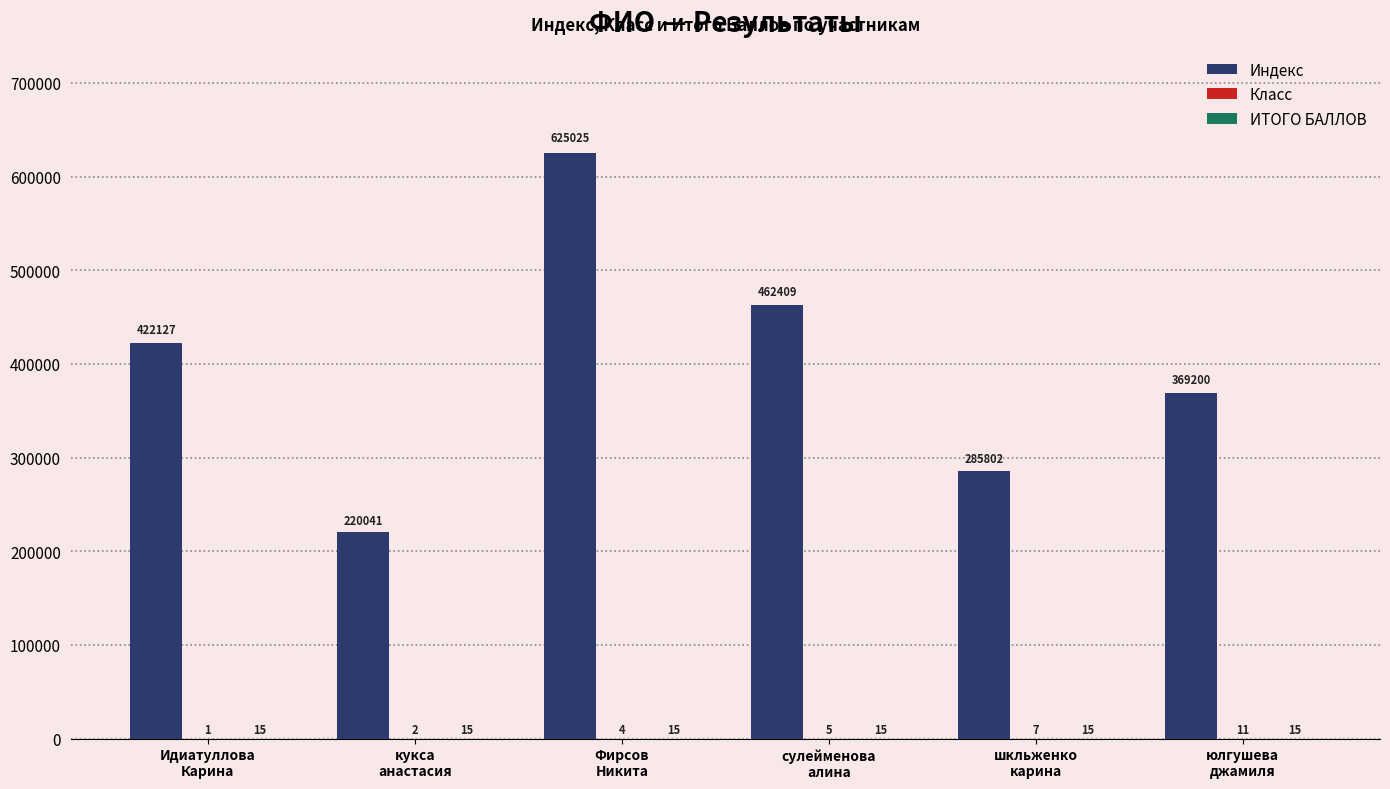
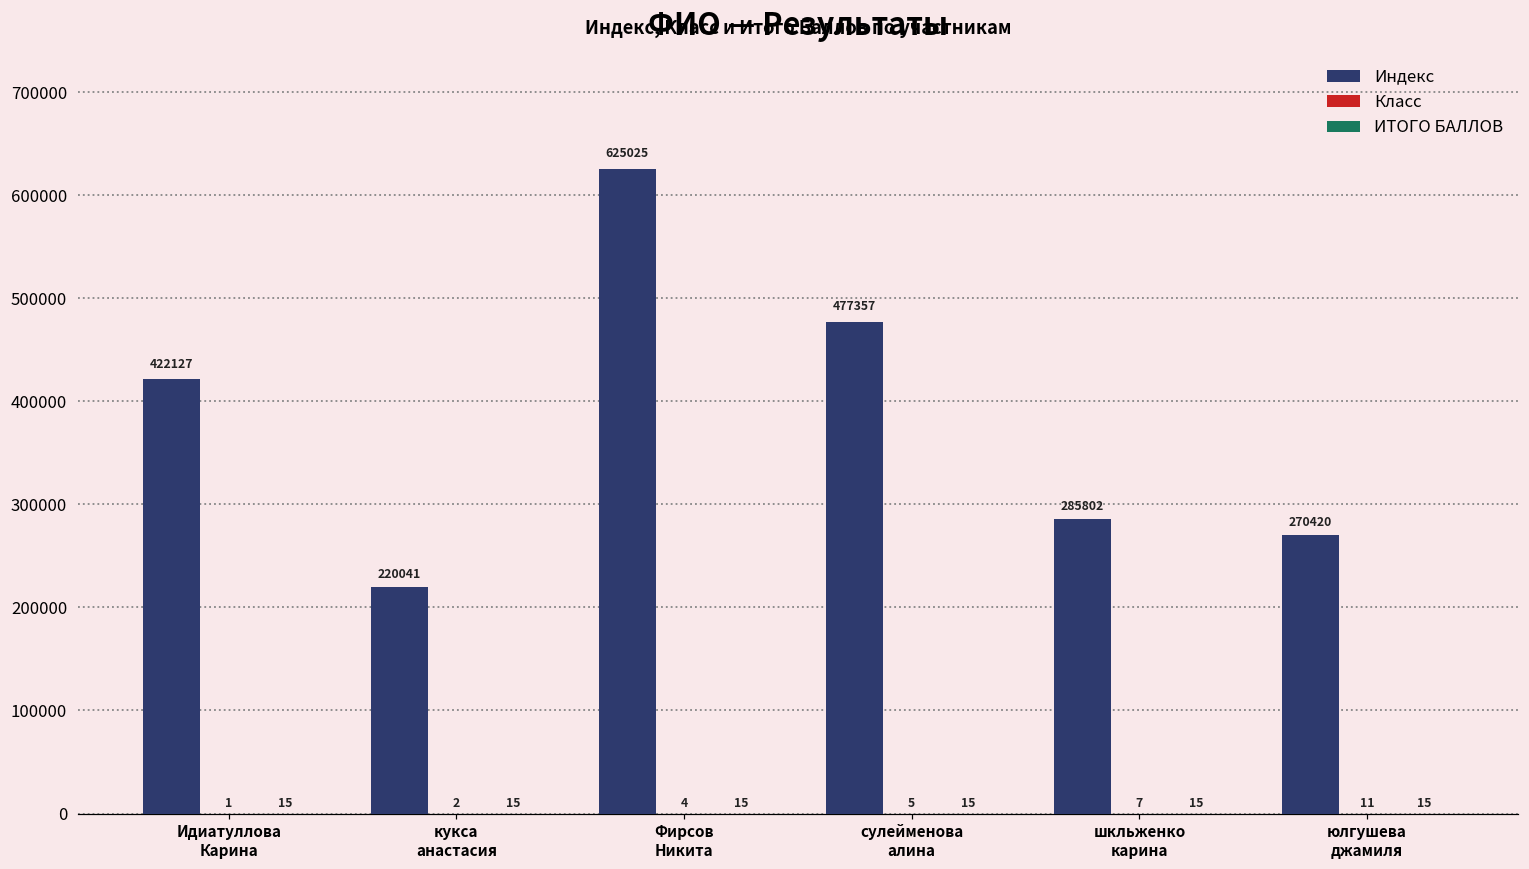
  {
    "Индекс": {
      "Идиатуллова Карина": 422127,
      "кукса анастасия": 220041,
      "Фирсов Никита": 625025,
-     "сулейменова алина": 462409,
+     "сулейменова алина": 477357,
      "шкльженко карина": 285802,
-     "юлгушева джамиля": 369200
+     "юлгушева джамиля": 270420
    },
    "Класс": {
      "Идиатуллова Карина": 1,
      "кукса анастасия": 2,
      "Фирсов Никита": 4,
      "сулейменова алина": 5,
      "шкльженко карина": 7,
      "юлгушева джамиля": 11
    },
    "ИТОГО БАЛЛОВ": {
      "Идиатуллова Карина": 15,
      "кукса анастасия": 15,
      "Фирсов Никита": 15,
      "сулейменова алина": 15,
      "шкльженко карина": 15,
      "юлгушева джамиля": 15
    }
  }
